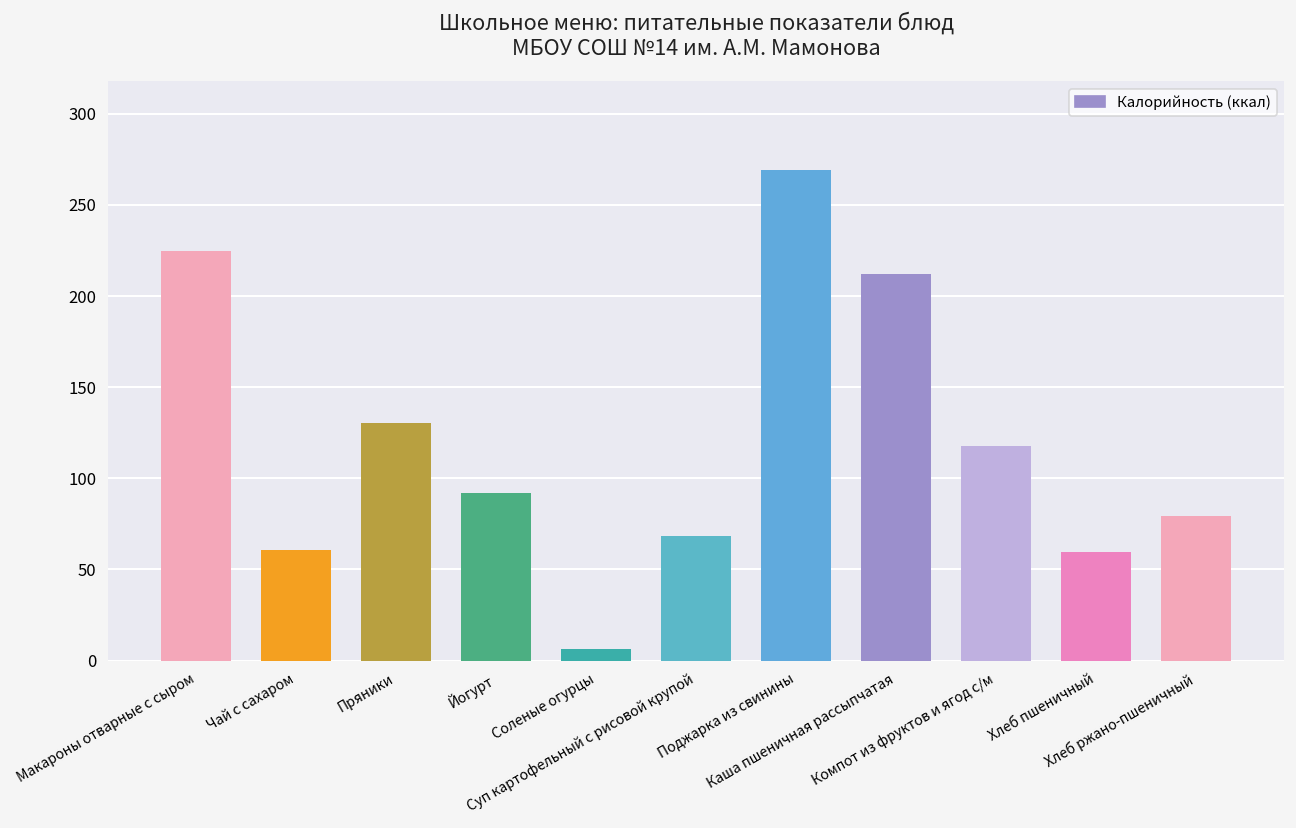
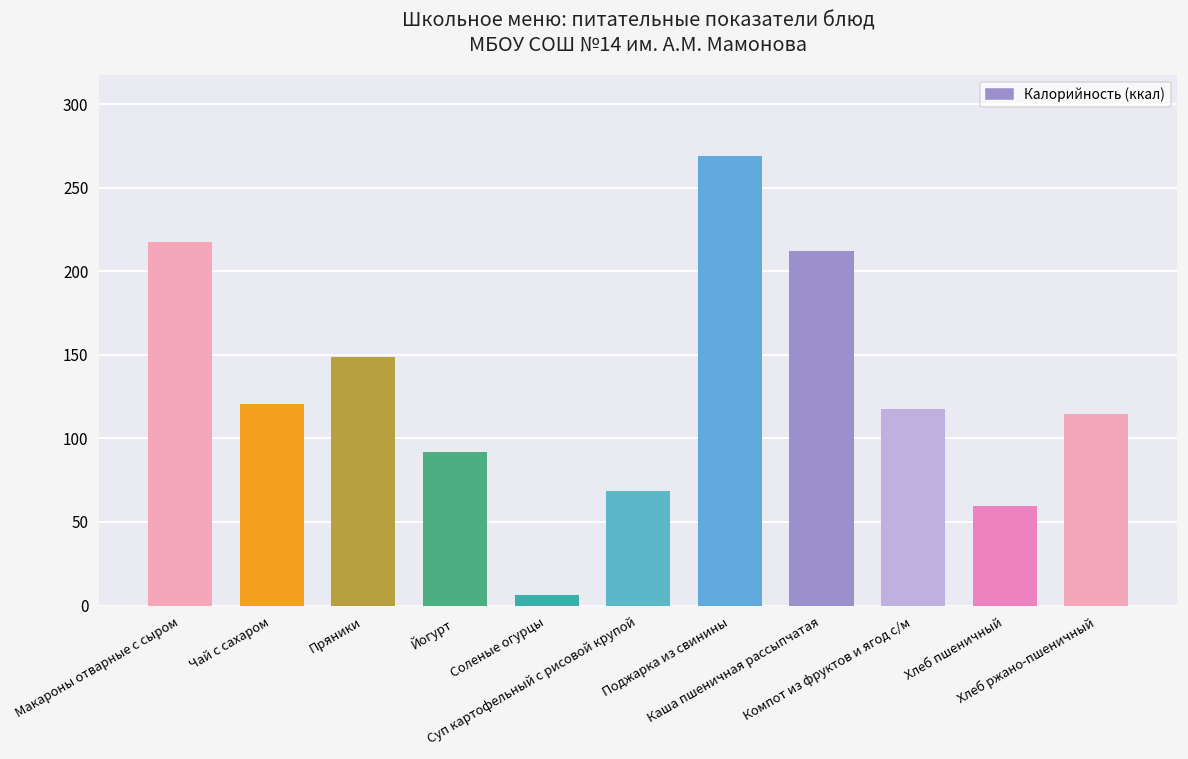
  {
-   "Макароны отварные с сыром": 225,
-   "Чай с сахаром": 60,
-   "Пряники": 130,
+   "Макароны отварные с сыром": 218,
+   "Чай с сахаром": 121,
+   "Пряники": 149,
    "Йогурт": 92,
    "Соленые огурцы": 7,
    "Суп картофельный с рисовой крупой": 69,
    "Поджарка из свинины": 269,
    "Каша пшеничная рассыпчатая": 212,
    "Компот из фруктов и ягод с/м": 118,
    "Хлеб пшеничный": 60,
-   "Хлеб ржано-пшеничный": 79
+   "Хлеб ржано-пшеничный": 115
  }
